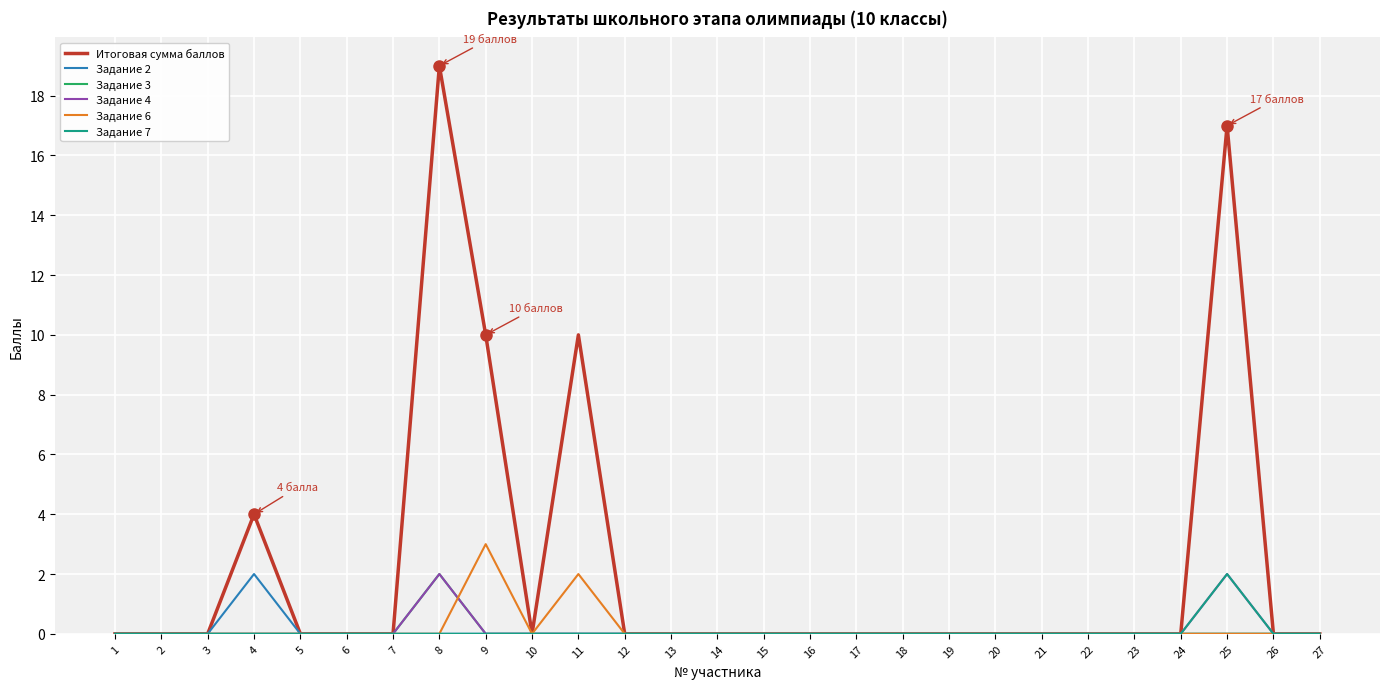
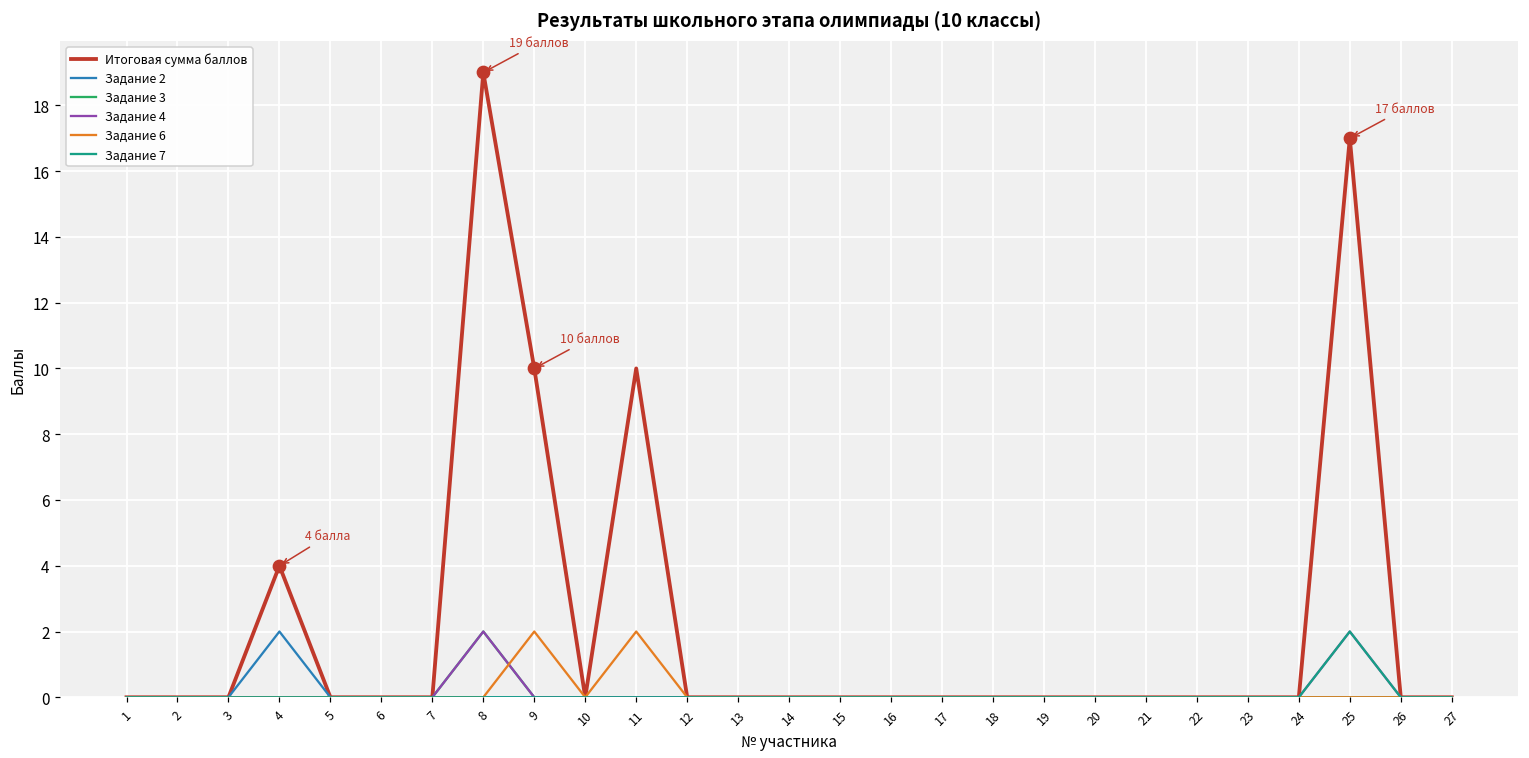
  {
    "Задание 2": {
      "4": 2
    },
    "Задание 6": {
-     "9": 3,
+     "9": 2,
      "11": 2
    }
  }
